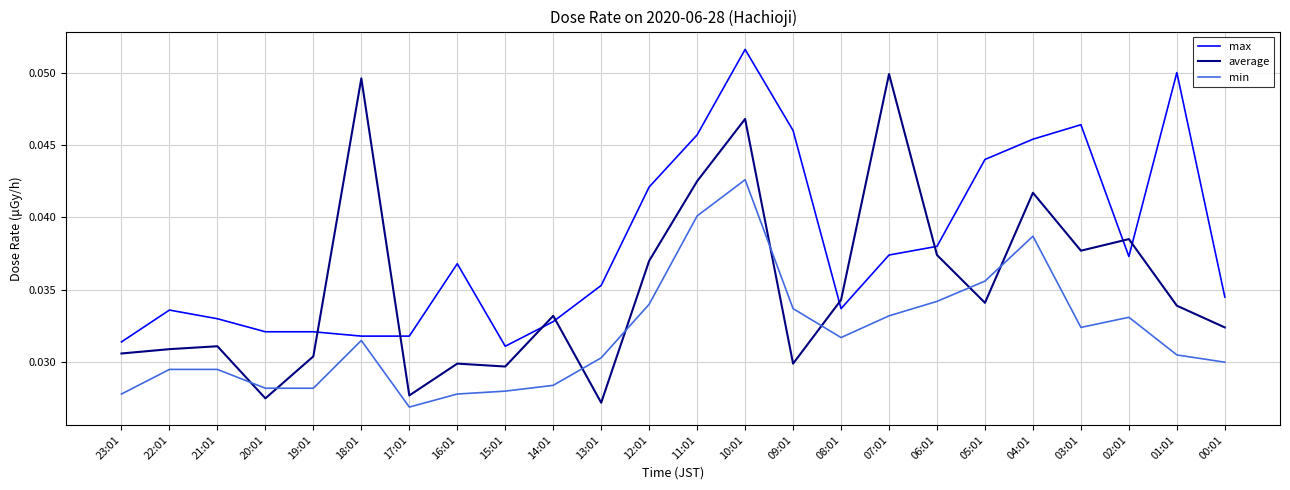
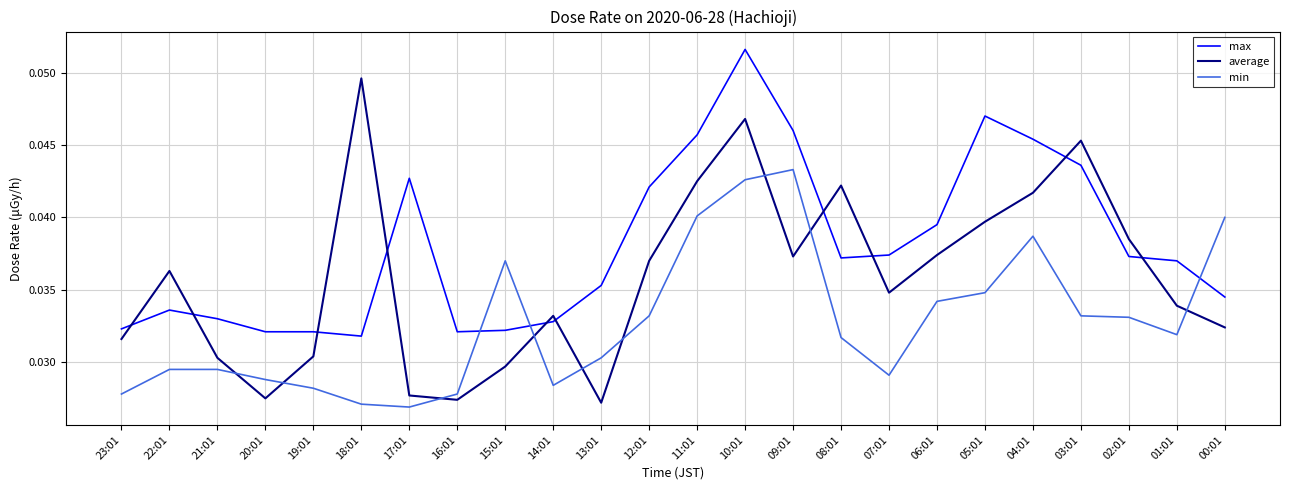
  {
    "max": {
-     "23:01": 0.0314,
+     "23:01": 0.0323,
      "22:01": 0.0336,
      "21:01": 0.0330,
      "20:01": 0.0321,
      "19:01": 0.0321,
      "18:01": 0.0318,
-     "17:01": 0.0318,
-     "16:01": 0.0368,
-     "15:01": 0.0311,
+     "17:01": 0.0427,
+     "16:01": 0.0321,
+     "15:01": 0.0322,
      "14:01": 0.0328,
      "13:01": 0.0353,
      "12:01": 0.0421,
      "11:01": 0.0457,
      "10:01": 0.0516,
      "09:01": 0.0460,
-     "08:01": 0.0337,
+     "08:01": 0.0372,
      "07:01": 0.0374,
-     "06:01": 0.0380,
-     "05:01": 0.044,
+     "06:01": 0.0395,
+     "05:01": 0.047,
      "04:01": 0.0454,
-     "03:01": 0.0464,
+     "03:01": 0.0436,
      "02:01": 0.0373,
-     "01:01": 0.050,
+     "01:01": 0.037,
      "00:01": 0.0345
    },
    "average": {
-     "23:01": 0.0306,
-     "22:01": 0.0309,
-     "21:01": 0.0311,
+     "23:01": 0.0316,
+     "22:01": 0.0363,
+     "21:01": 0.0303,
      "20:01": 0.0275,
      "19:01": 0.0304,
      "18:01": 0.0496,
      "17:01": 0.0277,
-     "16:01": 0.0299,
+     "16:01": 0.0274,
      "15:01": 0.0297,
      "14:01": 0.0332,
      "13:01": 0.0272,
      "12:01": 0.0370,
      "11:01": 0.0425,
      "10:01": 0.0468,
-     "09:01": 0.0299,
-     "08:01": 0.0343,
-     "07:01": 0.0499,
+     "09:01": 0.0373,
+     "08:01": 0.0422,
+     "07:01": 0.0348,
      "06:01": 0.0374,
-     "05:01": 0.0341,
+     "05:01": 0.0397,
      "04:01": 0.0417,
-     "03:01": 0.0377,
+     "03:01": 0.0453,
      "02:01": 0.0385,
      "01:01": 0.0339,
      "00:01": 0.0324
    },
    "min": {
      "23:01": 0.0278,
      "22:01": 0.0295,
      "21:01": 0.0295,
-     "20:01": 0.0282,
+     "20:01": 0.0288,
      "19:01": 0.0282,
-     "18:01": 0.0315,
+     "18:01": 0.0271,
      "17:01": 0.0269,
      "16:01": 0.0278,
-     "15:01": 0.028,
+     "15:01": 0.037,
      "14:01": 0.0284,
      "13:01": 0.0303,
-     "12:01": 0.0340,
+     "12:01": 0.0332,
      "11:01": 0.0401,
      "10:01": 0.0426,
-     "09:01": 0.0337,
+     "09:01": 0.0433,
      "08:01": 0.0317,
-     "07:01": 0.0332,
+     "07:01": 0.0291,
      "06:01": 0.0342,
-     "05:01": 0.0356,
+     "05:01": 0.0348,
      "04:01": 0.0387,
-     "03:01": 0.0324,
+     "03:01": 0.0332,
      "02:01": 0.0331,
-     "01:01": 0.0305,
-     "00:01": 0.03
+     "01:01": 0.0319,
+     "00:01": 0.04
    }
  }
